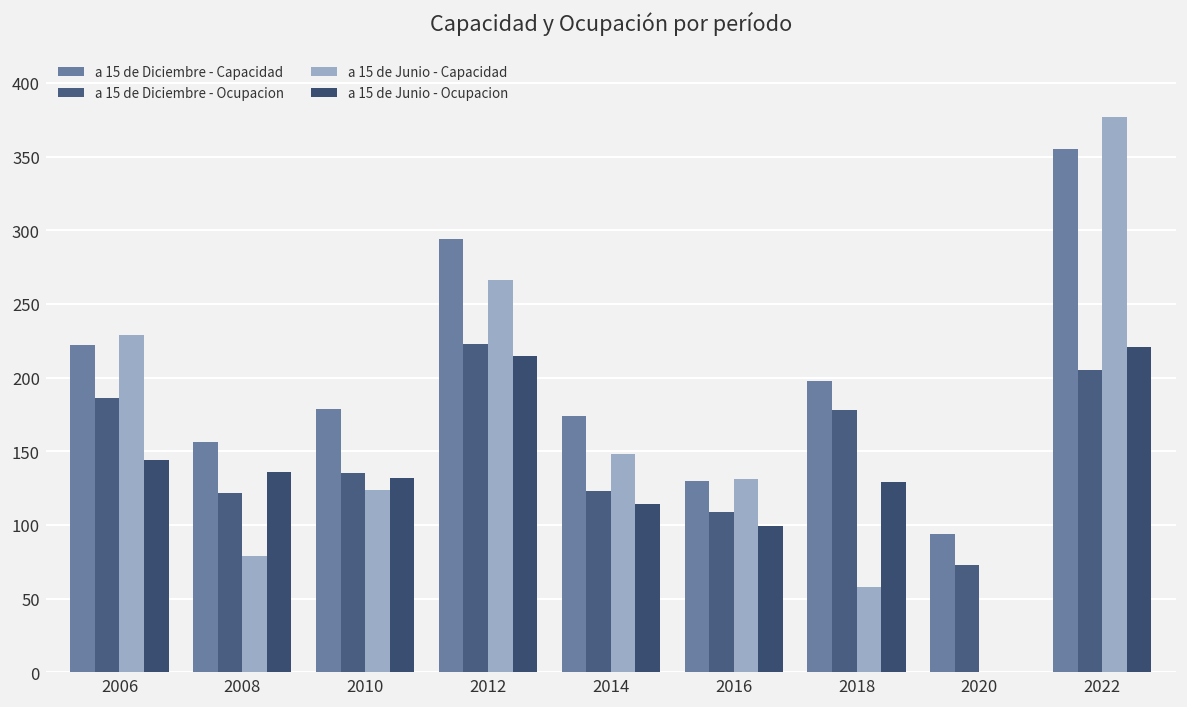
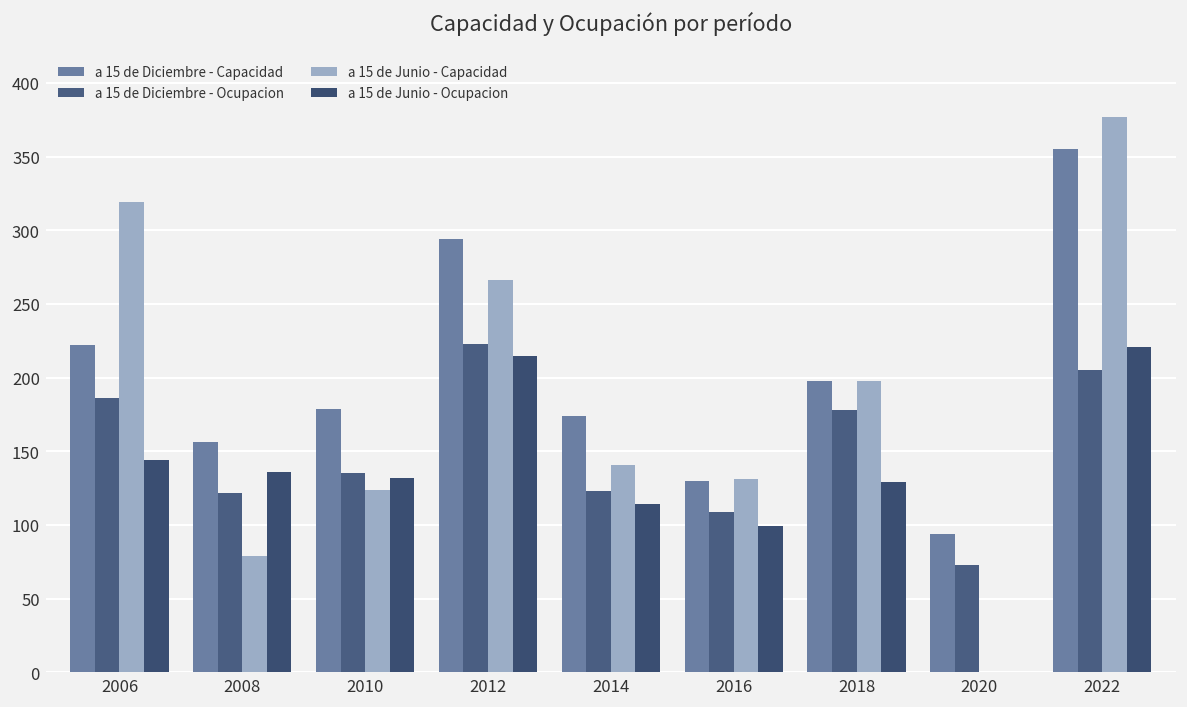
  {
    "a 15 de Junio - Capacidad": {
-     "2006": 229,
+     "2006": 319,
      "2008": 79,
      "2010": 124,
      "2012": 266,
-     "2014": 148,
+     "2014": 141,
      "2016": 131,
-     "2018": 58,
+     "2018": 198,
      "2020": 0,
      "2022": 377
    }
  }
